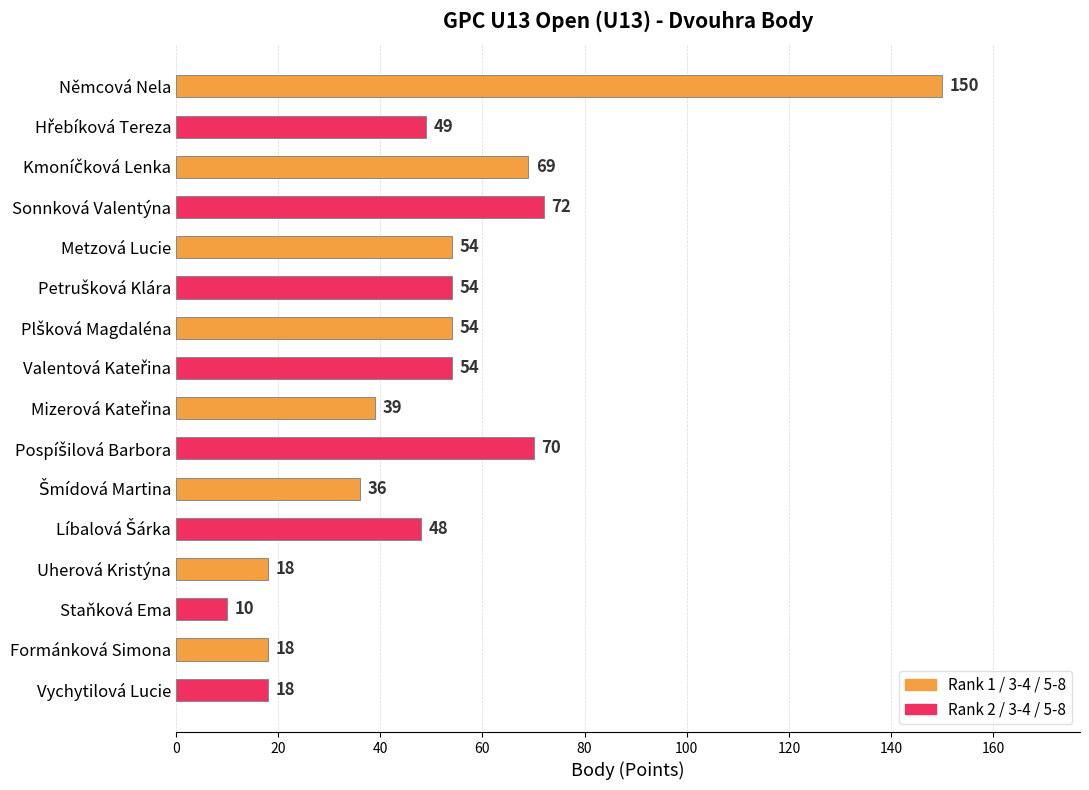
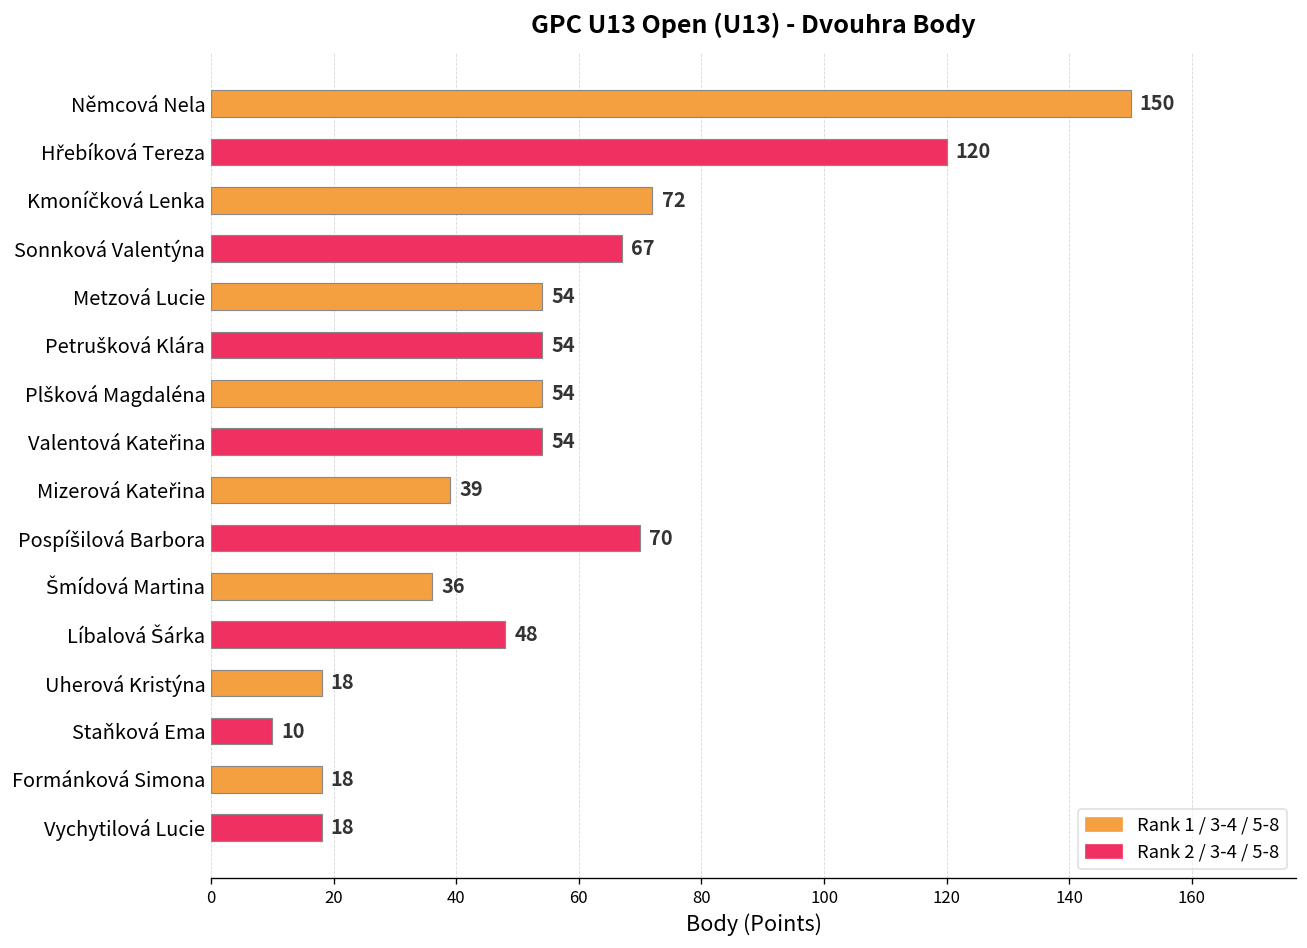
  {
    "Němcová Nela": 150,
-   "Hřebíková Tereza": 49,
-   "Kmoníčková Lenka": 69,
-   "Sonnková Valentýna": 72,
+   "Hřebíková Tereza": 120,
+   "Kmoníčková Lenka": 72,
+   "Sonnková Valentýna": 67,
    "Metzová Lucie": 54,
    "Petrušková Klára": 54,
    "Plšková Magdaléna": 54,
    "Valentová Kateřina": 54,
    "Mizerová Kateřina": 39,
    "Pospíšilová Barbora": 70,
    "Šmídová Martina": 36,
    "Líbalová Šárka": 48,
    "Uherová Kristýna": 18,
    "Staňková Ema": 10,
    "Formánková Simona": 18,
    "Vychytilová Lucie": 18
  }
